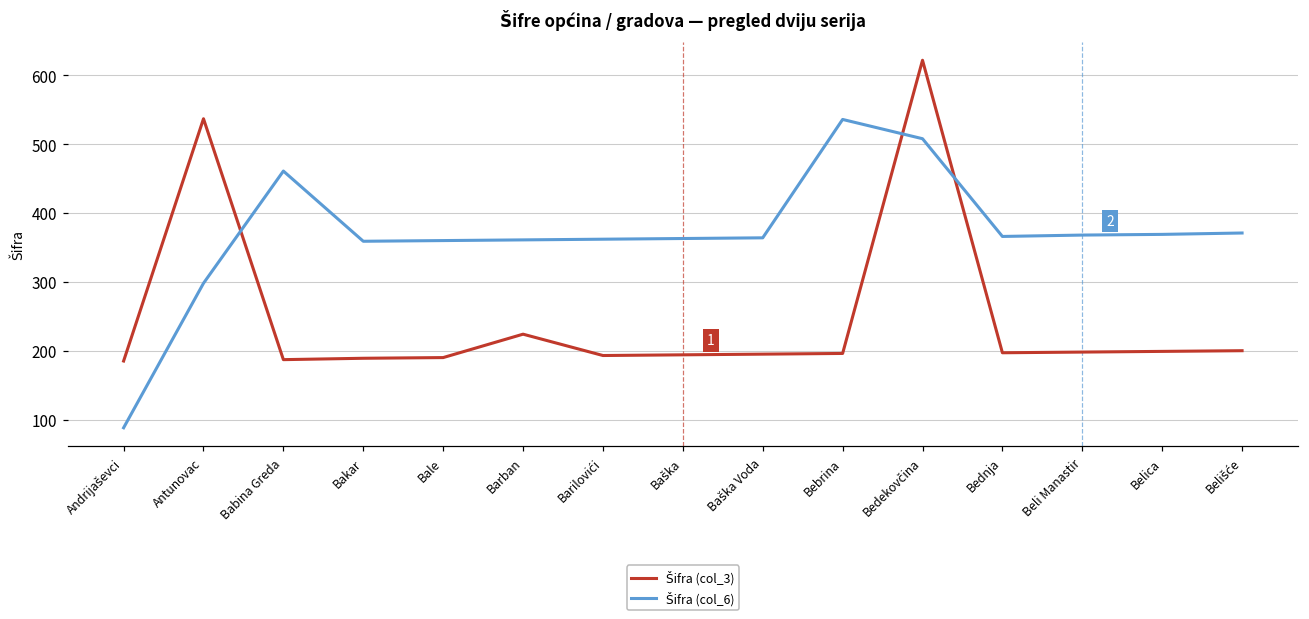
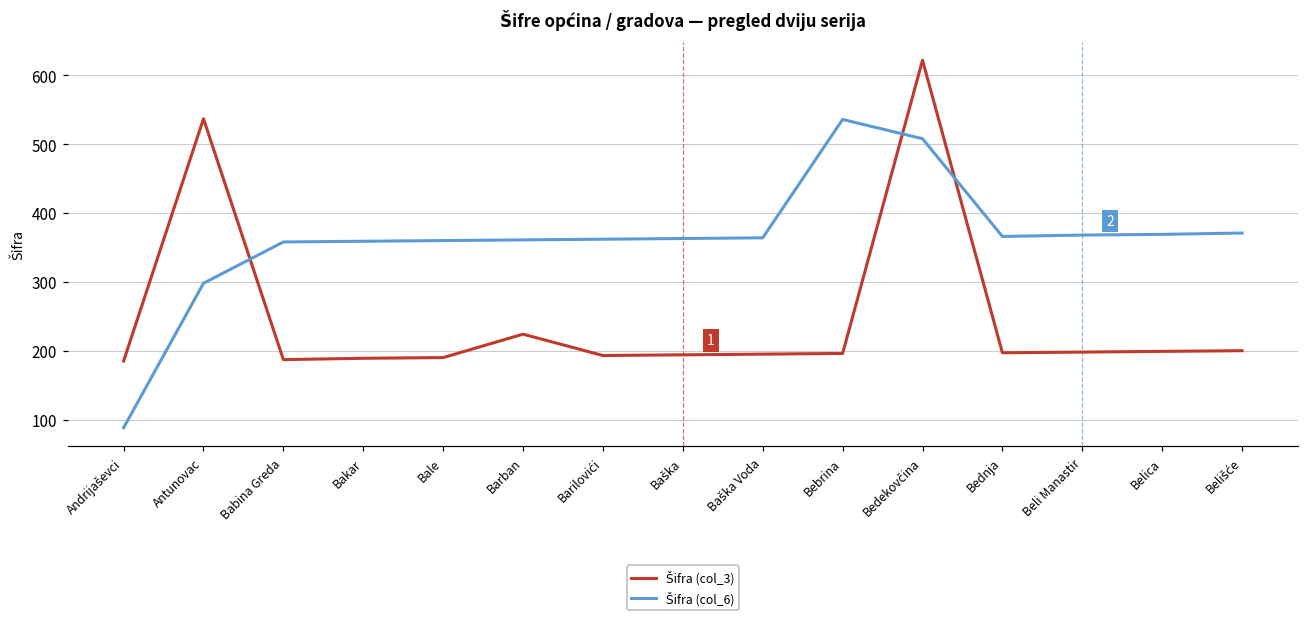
  {
    "Šifra (col_3)": {
      "Andrijaševci": 190,
      "Antunovac": 540,
      "Babina Greda": 190,
      "Bakar": 190,
      "Bale": 190,
      "Barban": 220,
      "Barilovići": 190,
      "Baška Voda": 200,
      "Bebrina": 200,
      "Bedekovčina": 620,
      "Bednja": 200,
      "Beli Manastir": 200,
      "Belica": 200,
      "Belišće": 200
    },
    "Šifra (col_6)": {
      "Andrijaševci": 90,
      "Antunovac": 300,
-     "Babina Greda": 460,
+     "Babina Greda": 360,
      "Bakar": 360,
      "Bale": 360,
      "Barban": 360,
      "Barilovići": 360,
      "Baška": 360,
      "Baška Voda": 360,
      "Bebrina": 540,
      "Bedekovčina": 510,
      "Bednja": 370,
      "Belica": 370,
      "Belišće": 370
    }
  }
